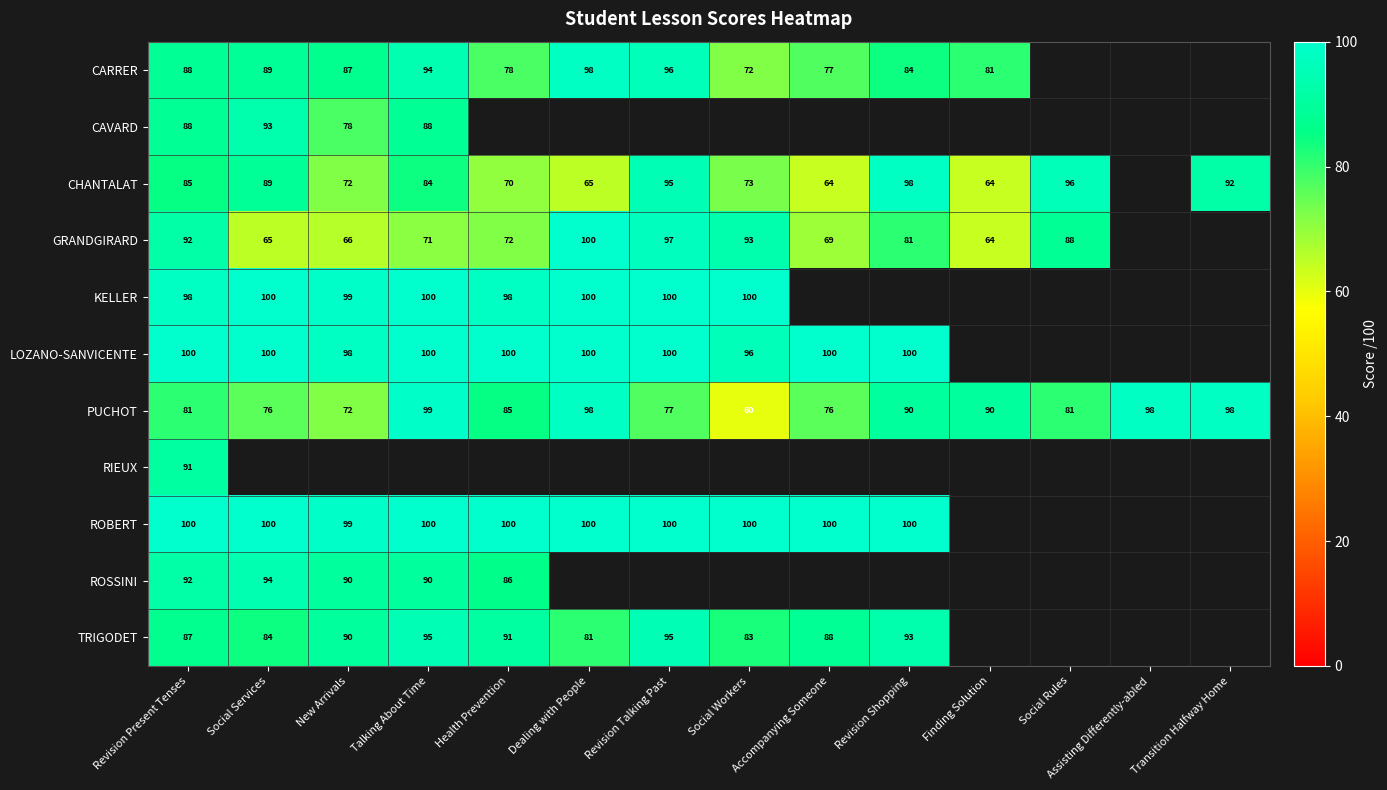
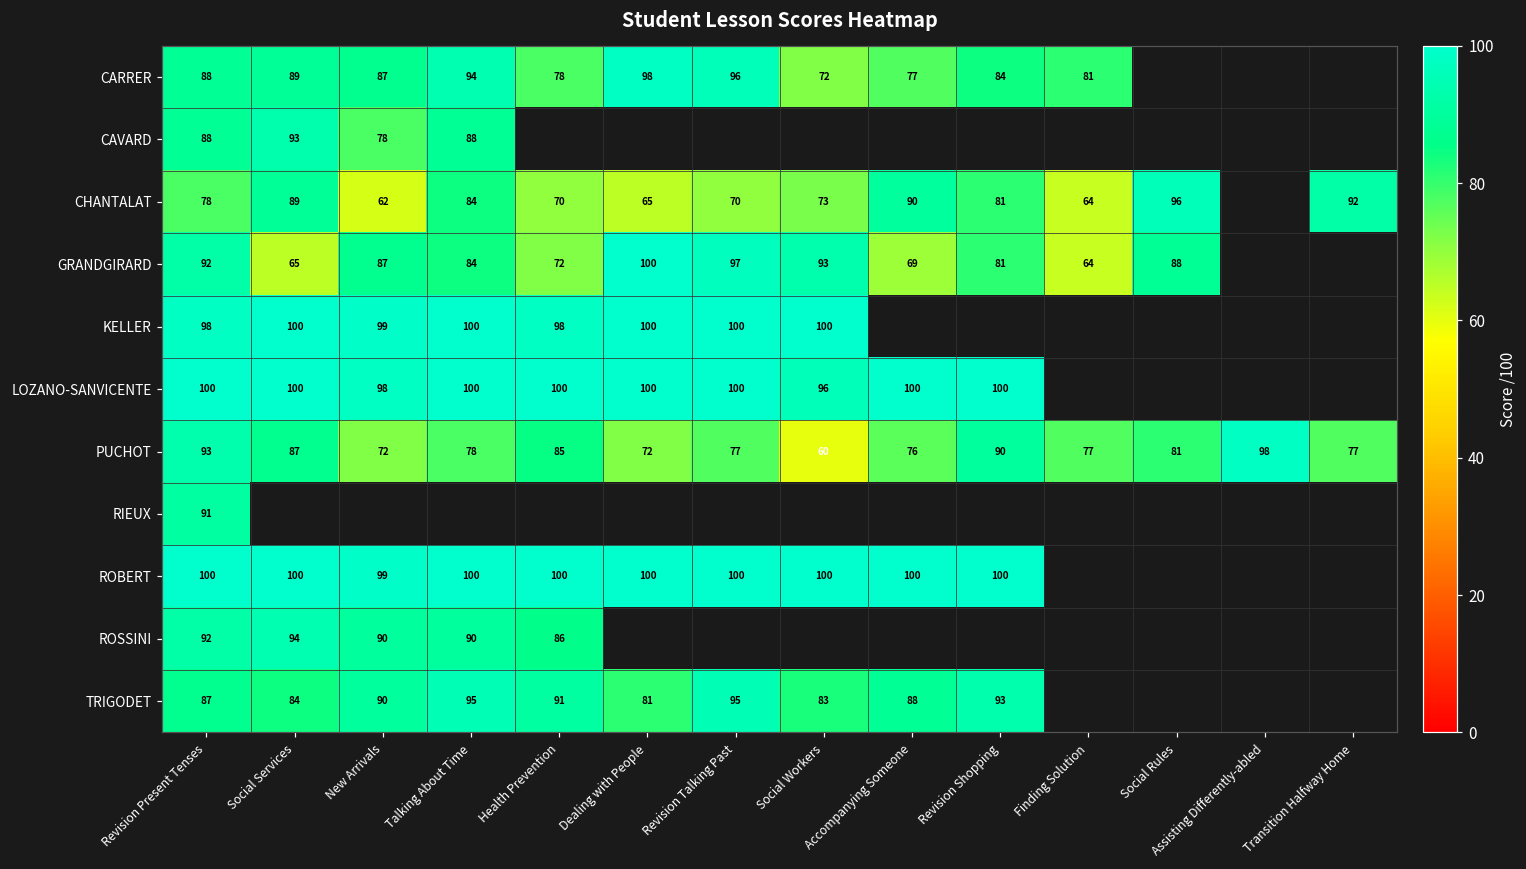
  {
    "CARRER": {
      "Revision Present Tenses": 88,
      "Social Services": 89,
      "New Arrivals": 87,
      "Talking About Time": 94,
      "Health Prevention": 78,
      "Dealing with People": 98,
      "Revision Talking Past": 96,
      "Social Workers": 72,
      "Accompanying Someone": 77,
      "Revision Shopping": 84,
      "Finding Solution": 81
    },
    "CAVARD": {
      "Revision Present Tenses": 88,
      "Social Services": 93,
      "New Arrivals": 78,
      "Talking About Time": 88
    },
    "CHANTALAT": {
-     "Revision Present Tenses": 85,
+     "Revision Present Tenses": 78,
      "Social Services": 89,
-     "New Arrivals": 72,
+     "New Arrivals": 62,
      "Talking About Time": 84,
      "Health Prevention": 70,
      "Dealing with People": 65,
-     "Revision Talking Past": 95,
+     "Revision Talking Past": 70,
      "Social Workers": 73,
-     "Accompanying Someone": 64,
-     "Revision Shopping": 98,
+     "Accompanying Someone": 90,
+     "Revision Shopping": 81,
      "Finding Solution": 64,
      "Social Rules": 96,
      "Transition Halfway Home": 92
    },
    "GRANDGIRARD": {
      "Revision Present Tenses": 92,
      "Social Services": 65,
-     "New Arrivals": 66,
-     "Talking About Time": 71,
+     "New Arrivals": 87,
+     "Talking About Time": 84,
      "Health Prevention": 72,
      "Dealing with People": 100,
      "Revision Talking Past": 97,
      "Social Workers": 93,
      "Accompanying Someone": 69,
      "Revision Shopping": 81,
      "Finding Solution": 64,
      "Social Rules": 88
    },
    "KELLER": {
      "Revision Present Tenses": 98,
      "Social Services": 100,
      "New Arrivals": 99,
      "Talking About Time": 100,
      "Health Prevention": 98,
      "Dealing with People": 100,
      "Revision Talking Past": 100,
      "Social Workers": 100
    },
    "LOZANO-SANVICENTE": {
      "Revision Present Tenses": 100,
      "Social Services": 100,
      "New Arrivals": 98,
      "Talking About Time": 100,
      "Health Prevention": 100,
      "Dealing with People": 100,
      "Revision Talking Past": 100,
      "Social Workers": 96,
      "Accompanying Someone": 100,
      "Revision Shopping": 100
    },
    "PUCHOT": {
-     "Revision Present Tenses": 81,
-     "Social Services": 76,
+     "Revision Present Tenses": 93,
+     "Social Services": 87,
      "New Arrivals": 72,
-     "Talking About Time": 99,
+     "Talking About Time": 78,
      "Health Prevention": 85,
-     "Dealing with People": 98,
+     "Dealing with People": 72,
      "Revision Talking Past": 77,
      "Social Workers": 60,
      "Accompanying Someone": 76,
      "Revision Shopping": 90,
-     "Finding Solution": 90,
+     "Finding Solution": 77,
      "Social Rules": 81,
      "Assisting Differently-abled": 98,
-     "Transition Halfway Home": 98
+     "Transition Halfway Home": 77
    },
    "RIEUX": {
      "Revision Present Tenses": 91
    },
    "ROBERT": {
      "Revision Present Tenses": 100,
      "Social Services": 100,
      "New Arrivals": 99,
      "Talking About Time": 100,
      "Health Prevention": 100,
      "Dealing with People": 100,
      "Revision Talking Past": 100,
      "Social Workers": 100,
      "Accompanying Someone": 100,
      "Revision Shopping": 100
    },
    "ROSSINI": {
      "Revision Present Tenses": 92,
      "Social Services": 94,
      "New Arrivals": 90,
      "Talking About Time": 90,
      "Health Prevention": 86
    },
    "TRIGODET": {
      "Revision Present Tenses": 87,
      "Social Services": 84,
      "New Arrivals": 90,
      "Talking About Time": 95,
      "Health Prevention": 91,
      "Dealing with People": 81,
      "Revision Talking Past": 95,
      "Social Workers": 83,
      "Accompanying Someone": 88,
      "Revision Shopping": 93
    }
  }
